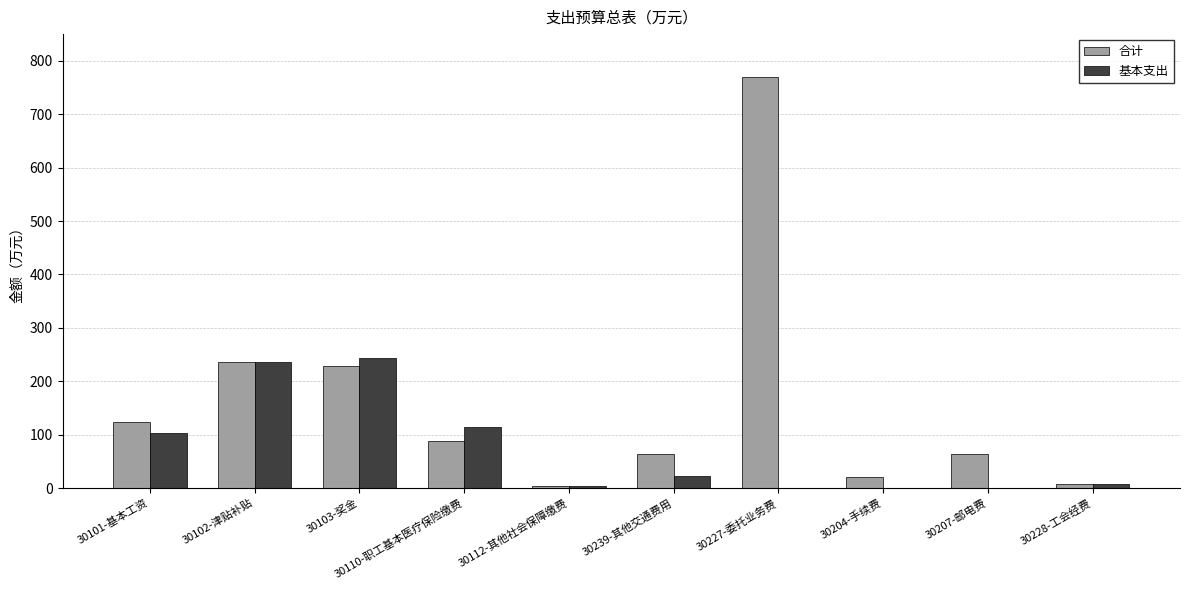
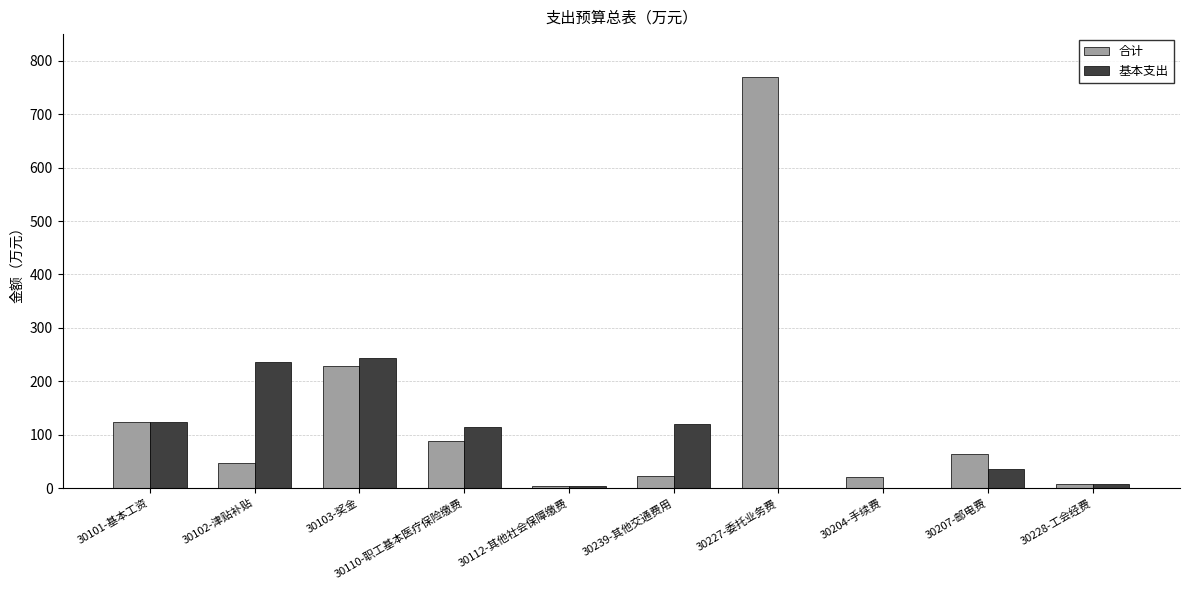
  {
    "合计": {
      "30101-基本工资": 120,
-     "30102-津贴补贴": 240,
+     "30102-津贴补贴": 50,
      "30103-奖金": 230,
      "30110-职工基本医疗保险缴费": 90,
-     "30239-其他交通费用": 60,
+     "30239-其他交通费用": 20,
      "30227-委托业务费": 770,
      "30204-手续费": 20,
      "30207-邮电费": 60,
      "30228-工会经费": 10
    },
    "基本支出": {
-     "30101-基本工资": 100,
+     "30101-基本工资": 120,
      "30102-津贴补贴": 240,
      "30103-奖金": 240,
      "30110-职工基本医疗保险缴费": 110,
-     "30239-其他交通费用": 20,
+     "30239-其他交通费用": 120,
      "30227-委托业务费": 0,
      "30204-手续费": 0,
-     "30207-邮电费": 0,
+     "30207-邮电费": 30,
      "30228-工会经费": 10
    }
  }
